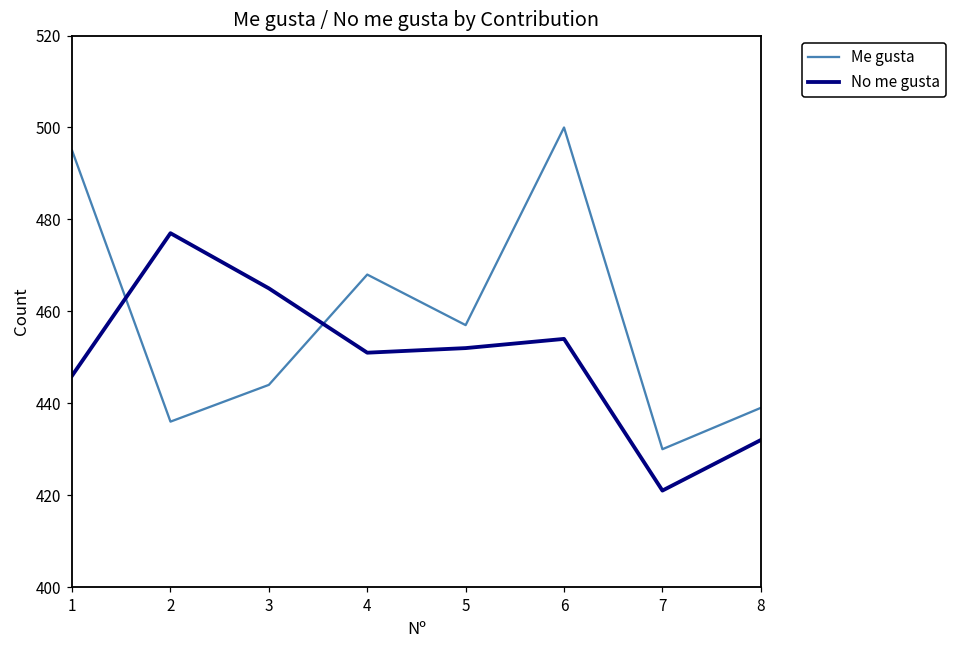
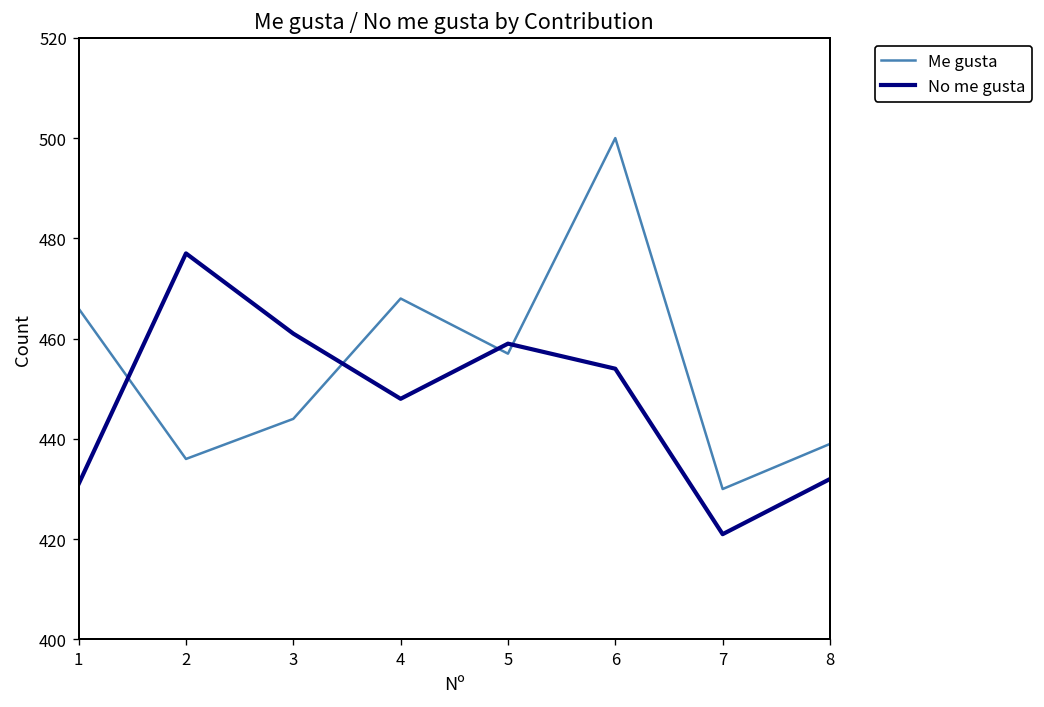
  {
    "Me gusta": {
-     "1": 495,
+     "1": 466,
      "2": 436,
      "3": 444,
      "4": 468,
      "5": 457,
      "6": 500,
      "7": 430,
      "8": 439
    },
    "No me gusta": {
-     "1": 446,
+     "1": 431,
      "2": 477,
-     "3": 465,
-     "4": 451,
-     "5": 452,
+     "3": 461,
+     "4": 448,
+     "5": 459,
      "6": 454,
      "7": 421,
      "8": 432
    }
  }
